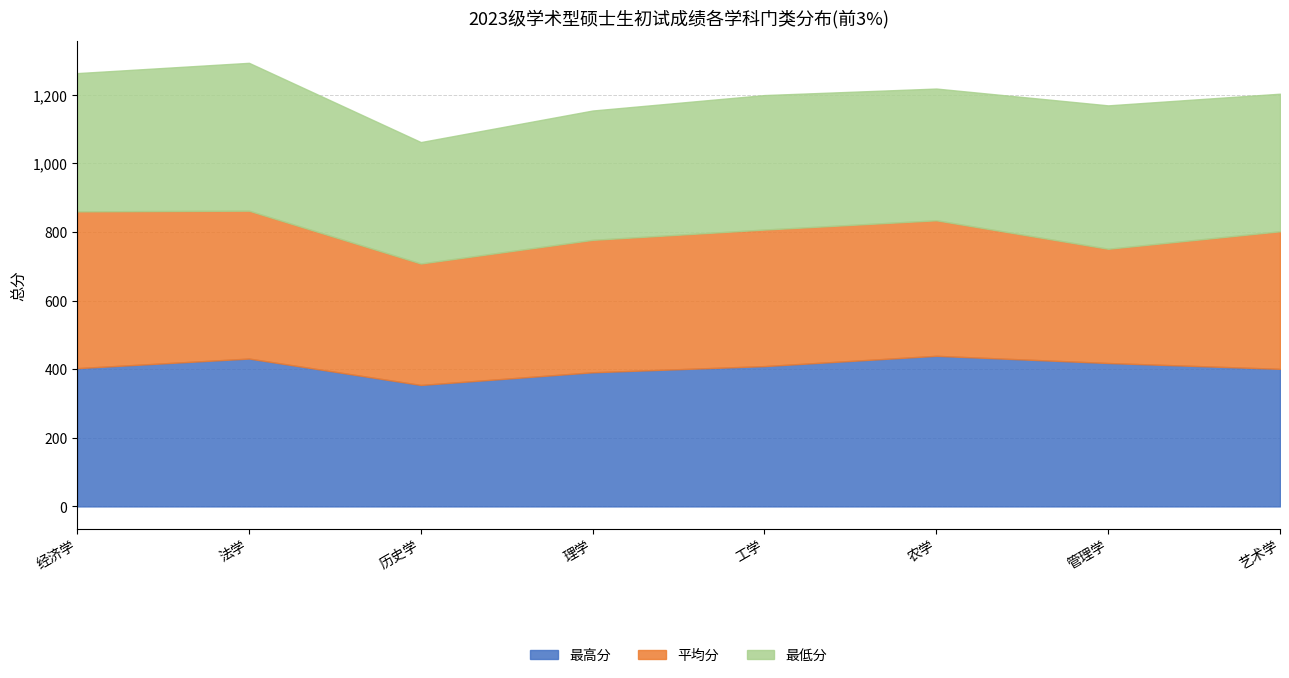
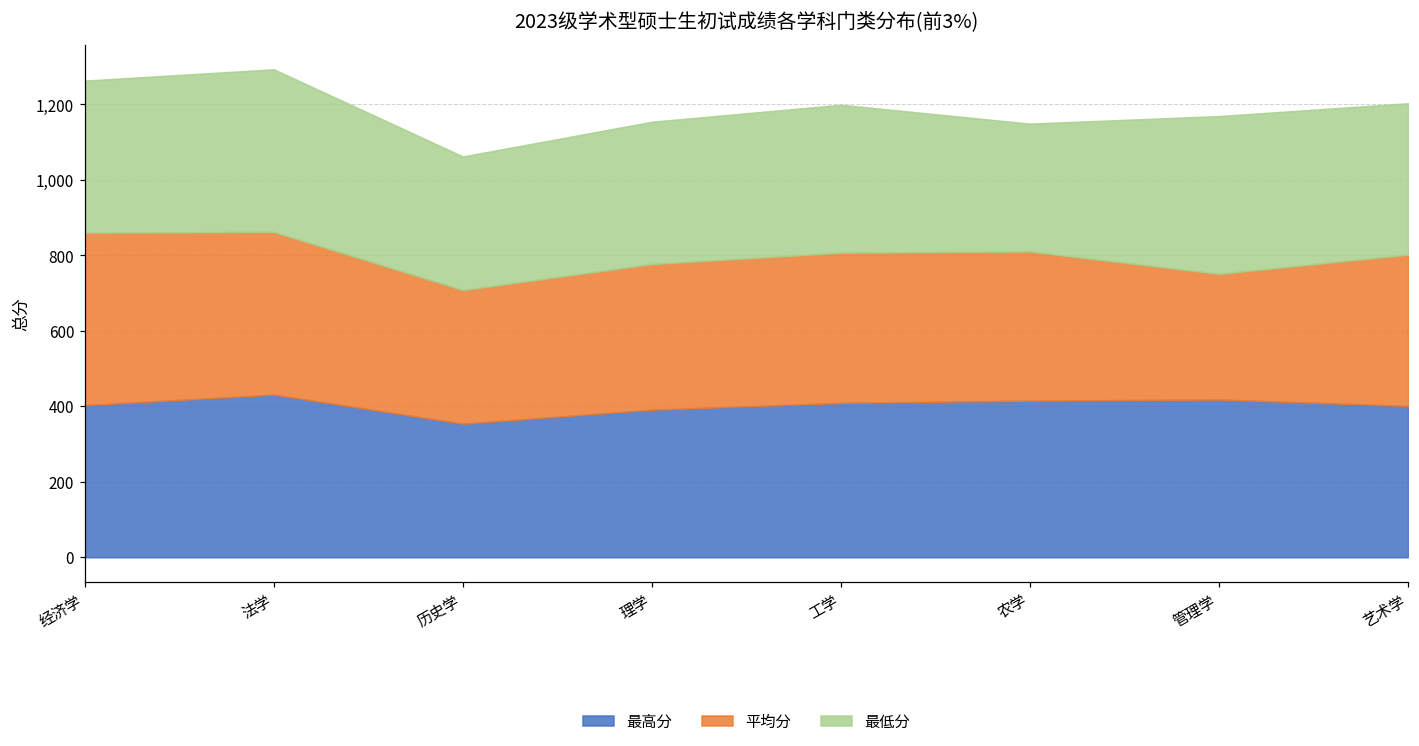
  {
    "最高分": {
      "经济学": 400,
      "法学": 430,
      "历史学": 350,
      "理学": 390,
      "工学": 410,
-     "农学": 440,
+     "农学": 420,
      "管理学": 420,
      "艺术学": 400
    },
    "平均分": {
      "经济学": 460,
      "法学": 430,
      "历史学": 350,
      "理学": 390,
      "工学": 400,
      "农学": 400,
      "管理学": 330,
      "艺术学": 400
    },
    "最低分": {
      "经济学": 400,
      "法学": 430,
      "历史学": 350,
      "理学": 380,
      "工学": 390,
-     "农学": 380,
+     "农学": 340,
      "管理学": 420,
      "艺术学": 400
    }
  }
